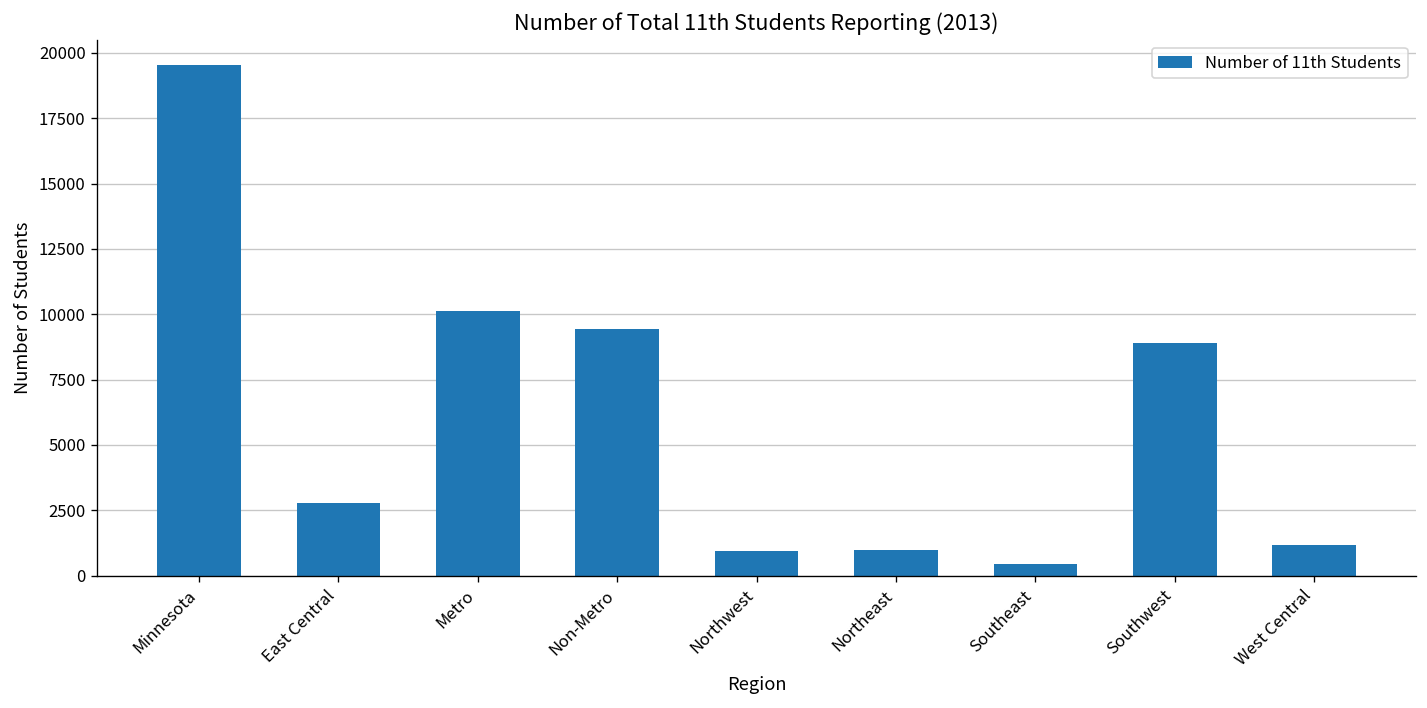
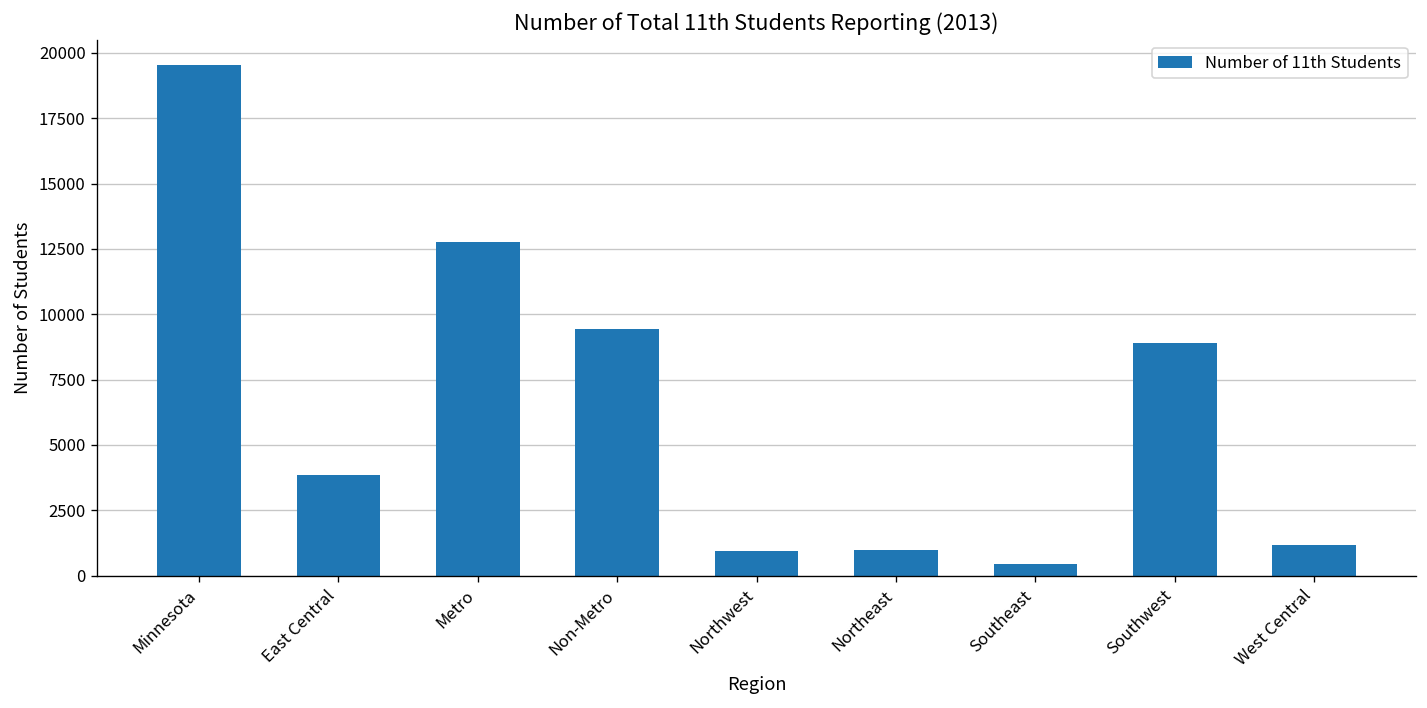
  {
    "Minnesota": 19500,
-   "East Central": 2800,
-   "Metro": 10100,
+   "East Central": 3800,
+   "Metro": 12800,
    "Non-Metro": 9400,
    "Northwest": 900,
    "Northeast": 1000,
    "Southeast": 400,
    "Southwest": 8900,
    "West Central": 1200
  }
